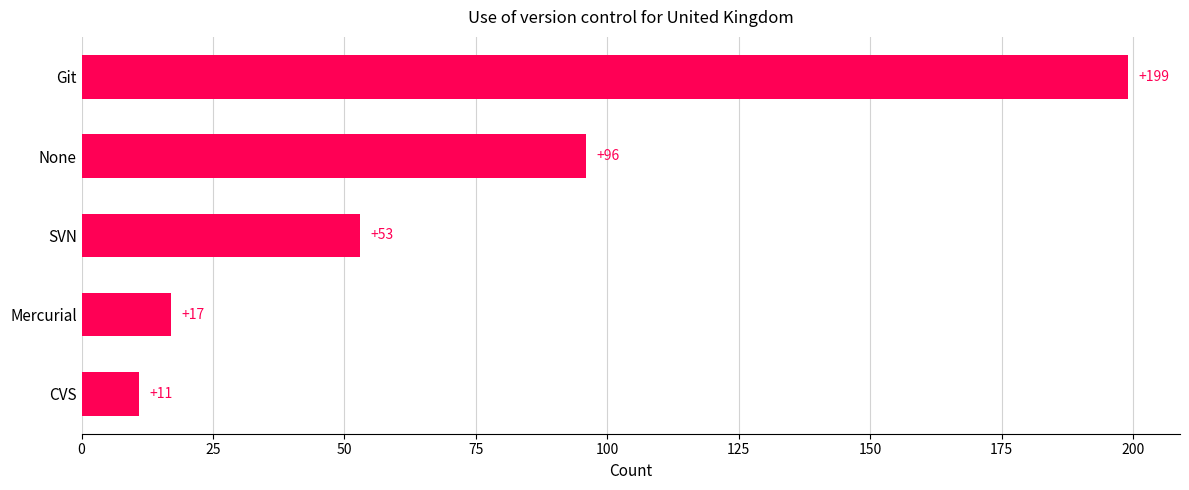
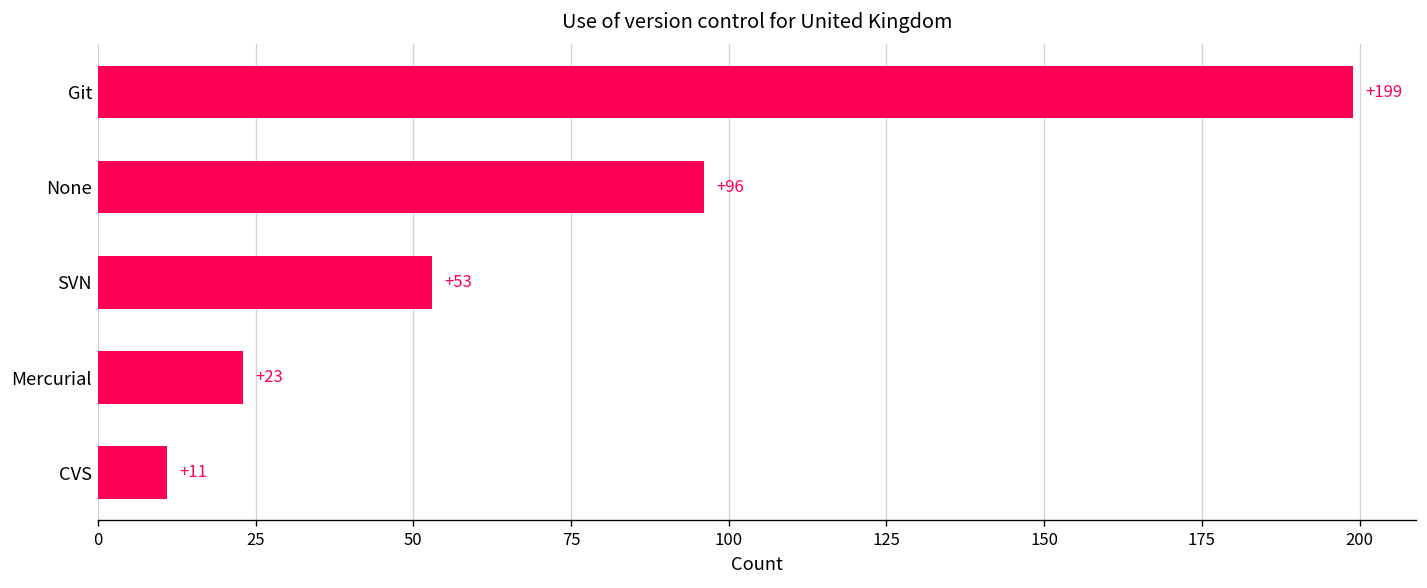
  {
    "Git": "+199",
    "None": "+96",
    "SVN": "+53",
-   "Mercurial": "+17",
+   "Mercurial": "+23",
    "CVS": "+11"
  }
